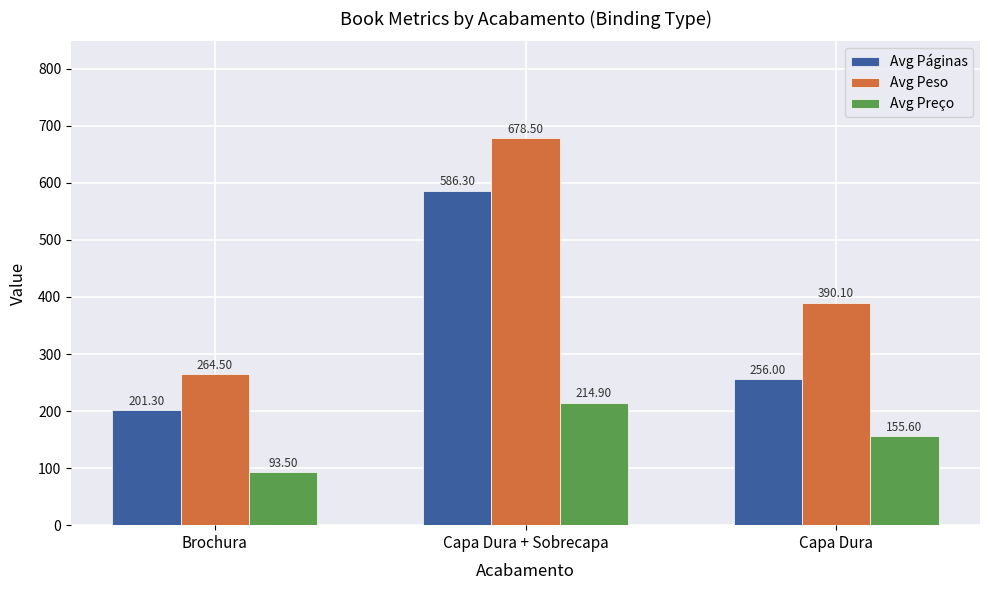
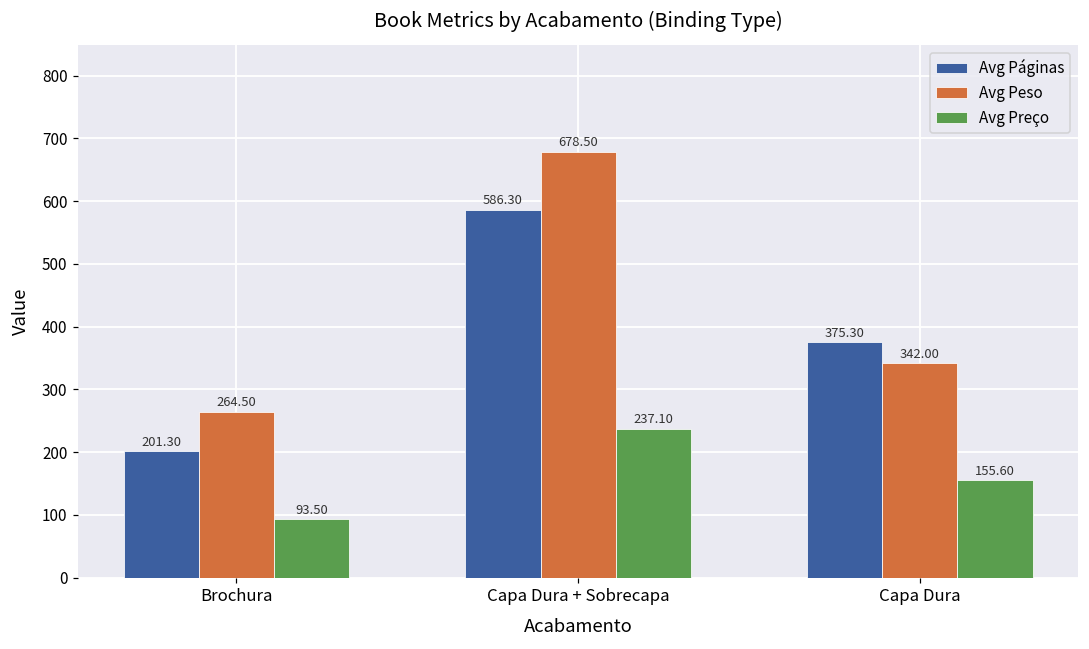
  {
    "Avg Páginas": {
      "Brochura": 201.30,
      "Capa Dura + Sobrecapa": 586.30,
-     "Capa Dura": 256.00
+     "Capa Dura": 375.30
    },
    "Avg Peso": {
      "Brochura": 264.50,
      "Capa Dura + Sobrecapa": 678.50,
-     "Capa Dura": 390.10
+     "Capa Dura": 342.00
    },
    "Avg Preço": {
      "Brochura": 93.50,
-     "Capa Dura + Sobrecapa": 214.90,
+     "Capa Dura + Sobrecapa": 237.10,
      "Capa Dura": 155.60
    }
  }
